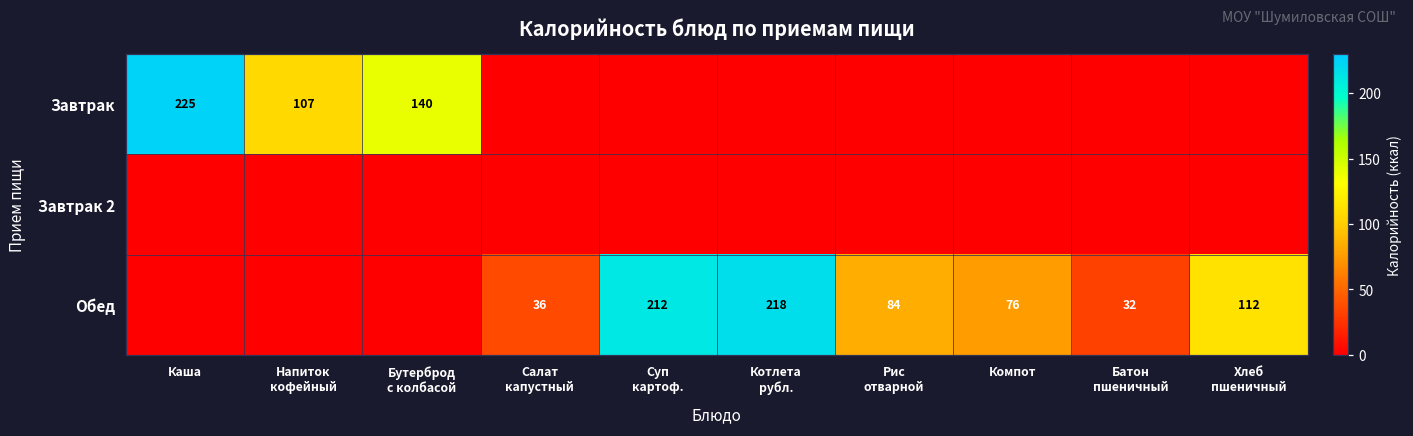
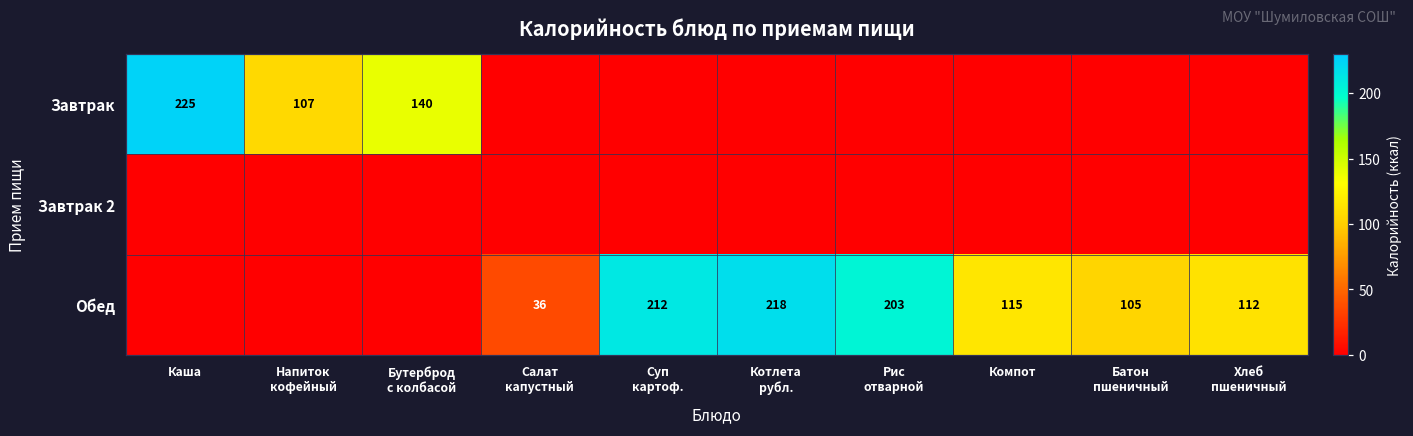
  {
    "Завтрак": {
      "Каша": 225,
      "Напиток кофейный": 107,
      "Бутерброд с колбасой": 140
    },
    "Обед": {
      "Салат капустный": 36,
      "Суп картоф.": 212,
      "Котлета рубл.": 218,
-     "Рис отварной": 84,
-     "Компот": 76,
-     "Батон пшеничный": 32,
+     "Рис отварной": 203,
+     "Компот": 115,
+     "Батон пшеничный": 105,
      "Хлеб пшеничный": 112
    }
  }
